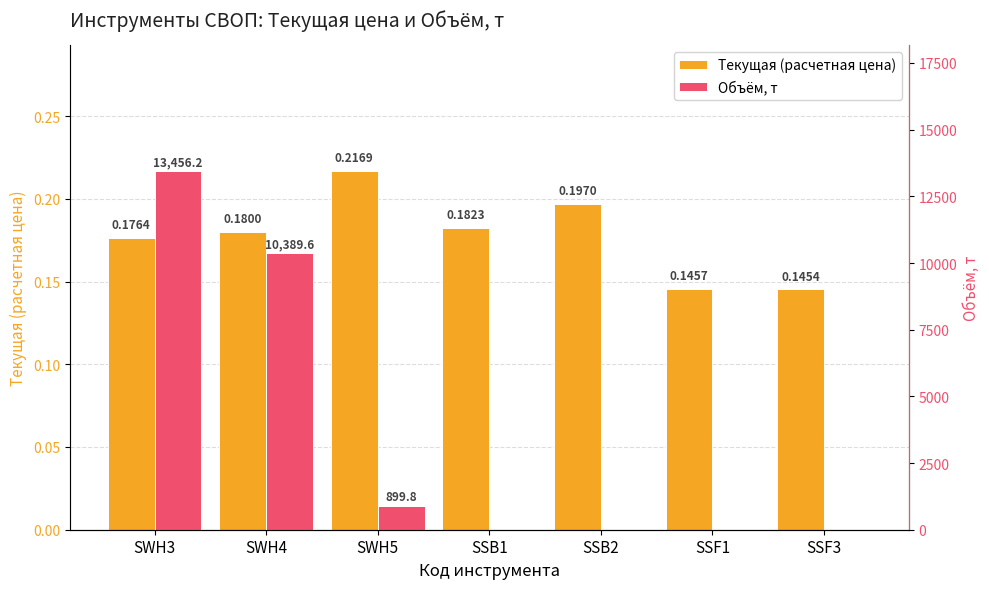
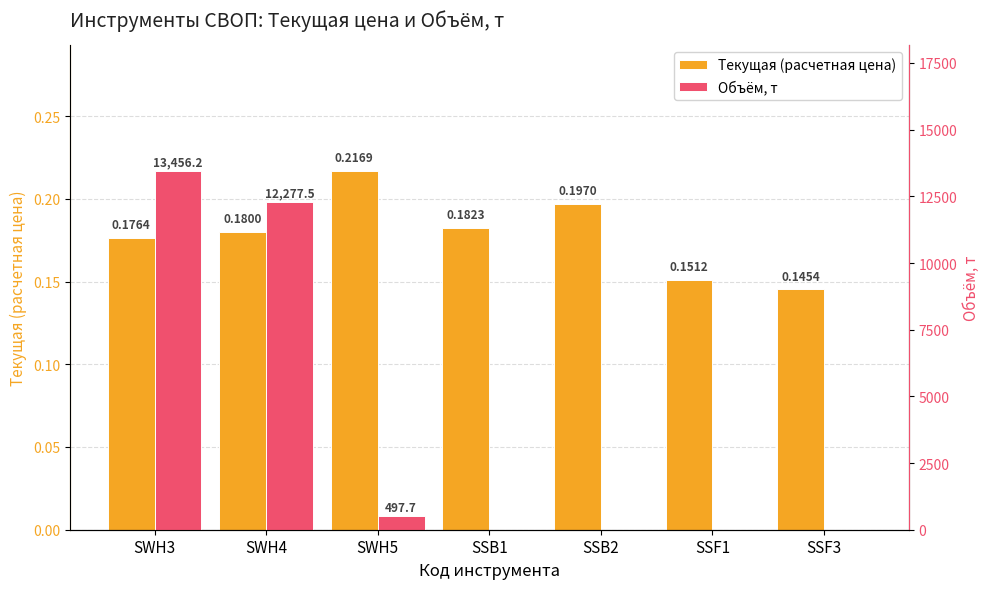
  {
    "Текущая (расчетная цена)": {
      "SWH3": "0.1764",
      "SWH4": "0.1800",
      "SWH5": "0.2169",
      "SSB1": "0.1823",
      "SSB2": "0.1970",
-     "SSF1": "0.1457",
+     "SSF1": "0.1512",
      "SSF3": "0.1454"
    },
    "Объём, т": {
      "SWH3": "13,456.2",
-     "SWH4": "10,389.6",
-     "SWH5": "899.8"
+     "SWH4": "12,277.5",
+     "SWH5": "497.7"
    }
  }
